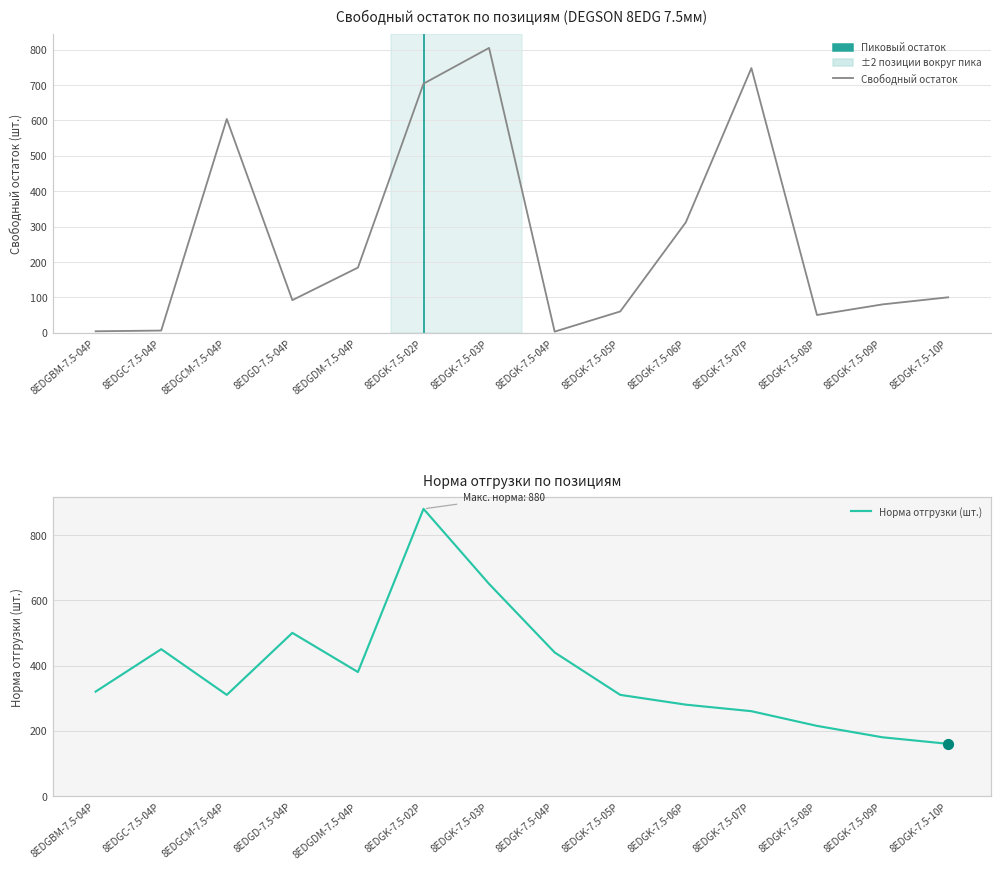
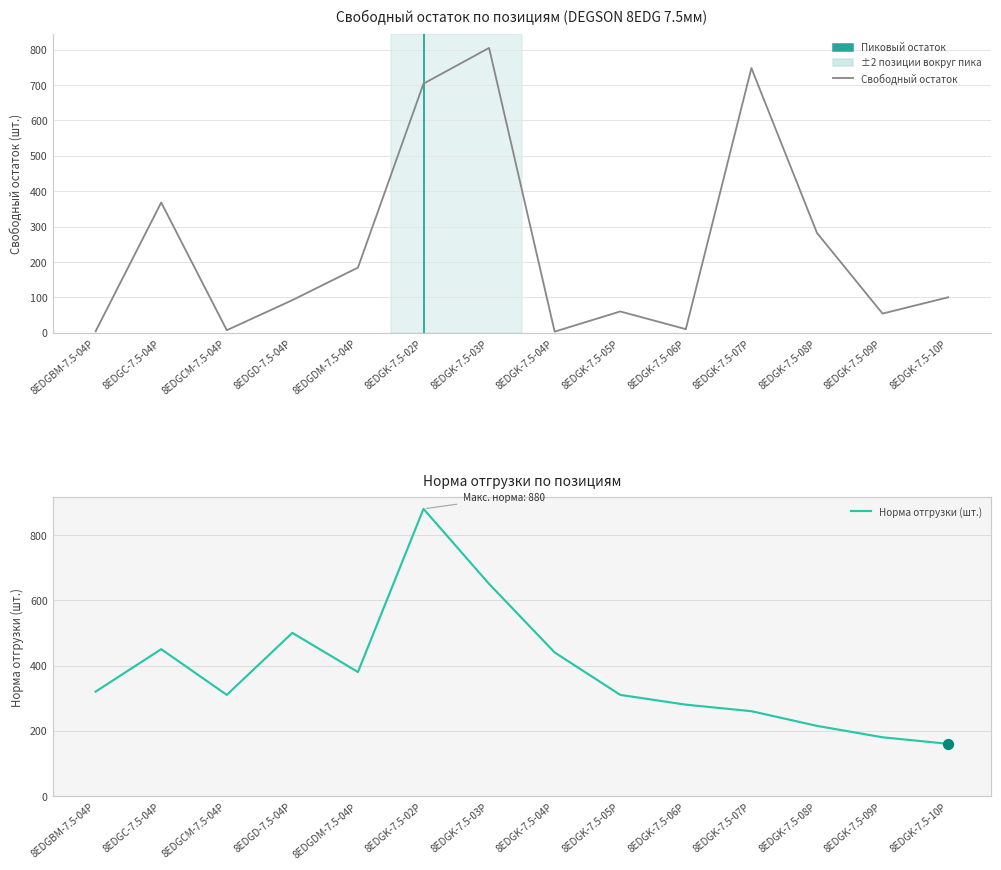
  {
    "Свободный остаток по позициям (DEGSON 8EDG 7.5мм)": {
      "8EDGBM-7.5-04P": 0,
-     "8EDGC-7.5-04P": 10,
-     "8EDGCM-7.5-04P": 600,
+     "8EDGC-7.5-04P": 370,
+     "8EDGCM-7.5-04P": 10,
      "8EDGD-7.5-04P": 90,
      "8EDGDM-7.5-04P": 180,
      "8EDGK-7.5-02P": 700,
      "8EDGK-7.5-03P": 810,
      "8EDGK-7.5-04P": 0,
      "8EDGK-7.5-05P": 60,
-     "8EDGK-7.5-06P": 310,
+     "8EDGK-7.5-06P": 10,
      "8EDGK-7.5-07P": 750,
-     "8EDGK-7.5-08P": 50,
-     "8EDGK-7.5-09P": 80,
+     "8EDGK-7.5-08P": 280,
+     "8EDGK-7.5-09P": 50,
      "8EDGK-7.5-10P": 100
    }
  }
